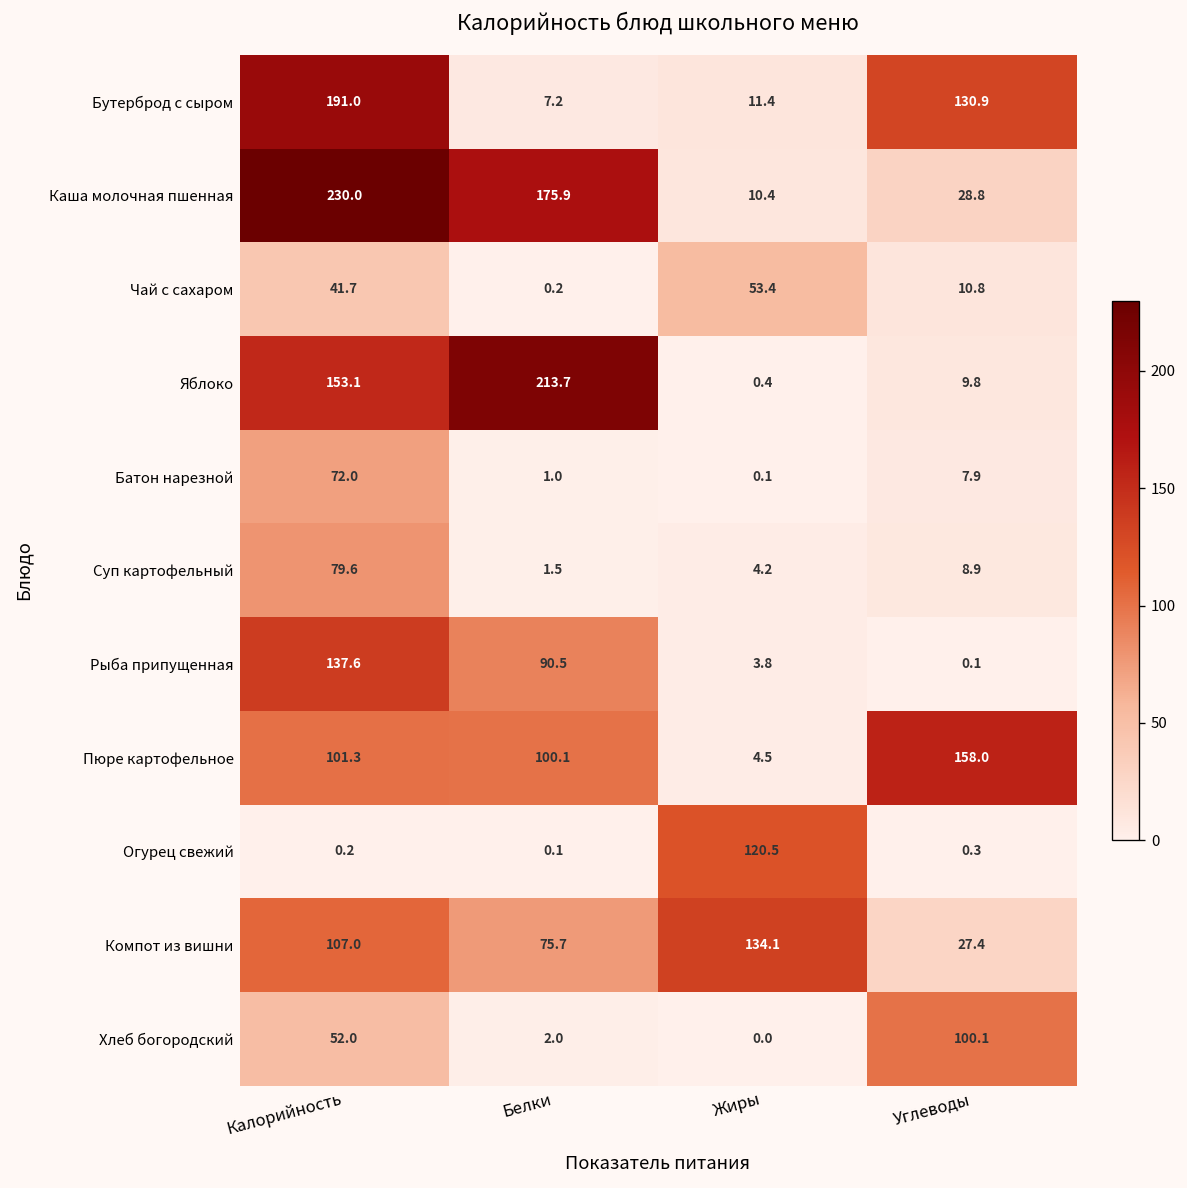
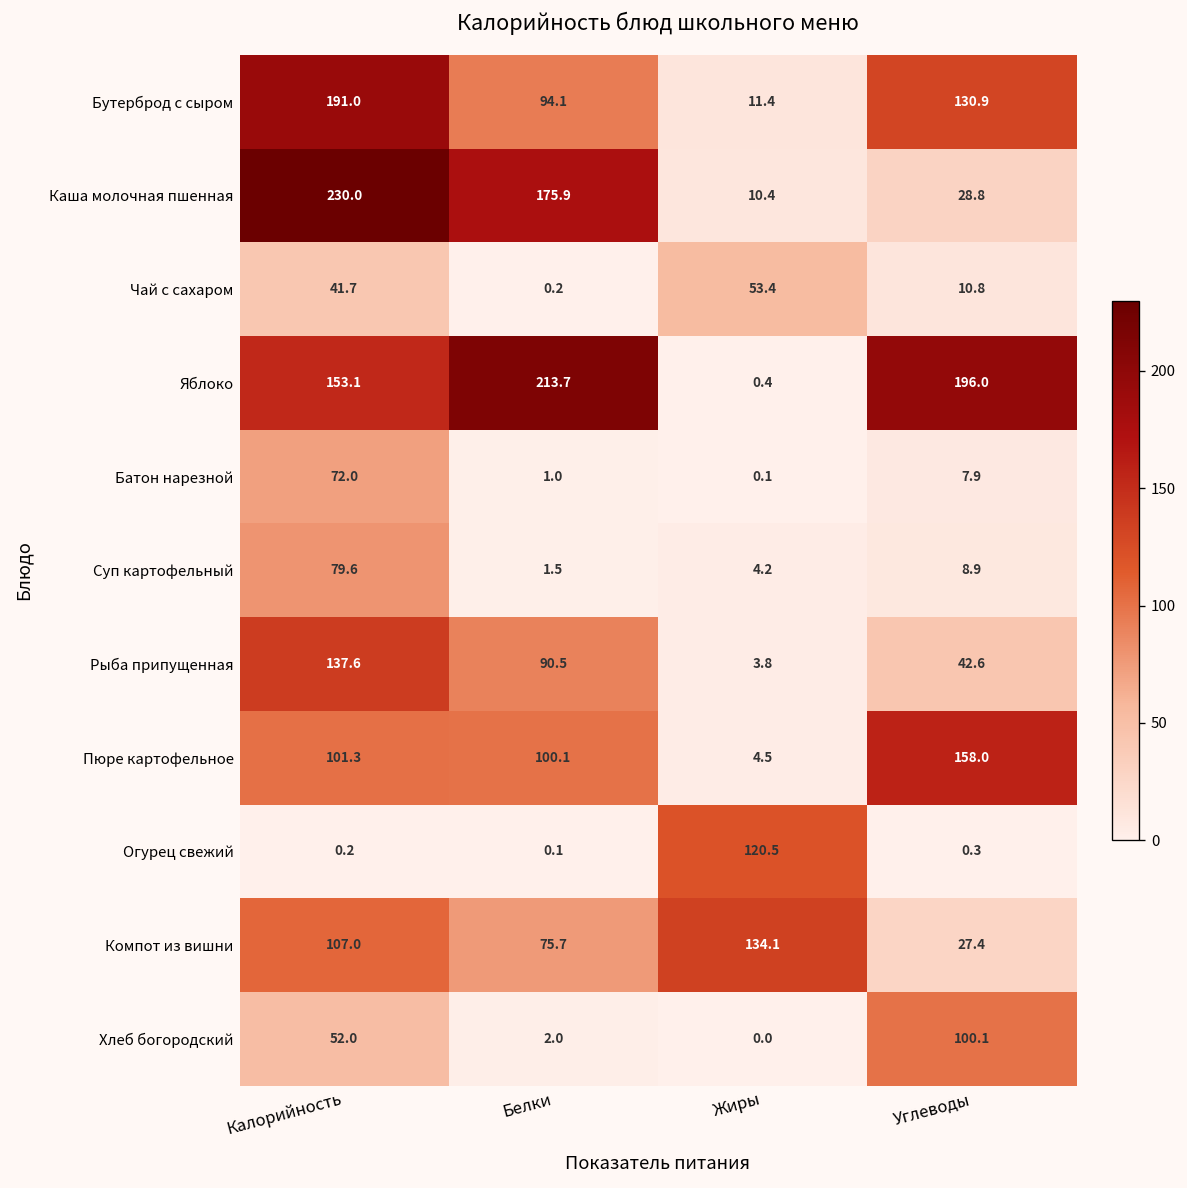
  {
    "Бутерброд с сыром": {
      "Калорийность": 191.0,
-     "Белки": 7.2,
+     "Белки": 94.1,
      "Жиры": 11.4,
      "Углеводы": 130.9
    },
    "Каша молочная пшенная": {
      "Калорийность": 230.0,
      "Белки": 175.9,
      "Жиры": 10.4,
      "Углеводы": 28.8
    },
    "Чай с сахаром": {
      "Калорийность": 41.7,
      "Белки": 0.2,
      "Жиры": 53.4,
      "Углеводы": 10.8
    },
    "Яблоко": {
      "Калорийность": 153.1,
      "Белки": 213.7,
      "Жиры": 0.4,
-     "Углеводы": 9.8
+     "Углеводы": 196.0
    },
    "Батон нарезной": {
      "Калорийность": 72.0,
      "Белки": 1.0,
      "Жиры": 0.1,
      "Углеводы": 7.9
    },
    "Суп картофельный": {
      "Калорийность": 79.6,
      "Белки": 1.5,
      "Жиры": 4.2,
      "Углеводы": 8.9
    },
    "Рыба припущенная": {
      "Калорийность": 137.6,
      "Белки": 90.5,
      "Жиры": 3.8,
-     "Углеводы": 0.1
+     "Углеводы": 42.6
    },
    "Пюре картофельное": {
      "Калорийность": 101.3,
      "Белки": 100.1,
      "Жиры": 4.5,
      "Углеводы": 158.0
    },
    "Огурец свежий": {
      "Калорийность": 0.2,
      "Белки": 0.1,
      "Жиры": 120.5,
      "Углеводы": 0.3
    },
    "Компот из вишни": {
      "Калорийность": 107.0,
      "Белки": 75.7,
      "Жиры": 134.1,
      "Углеводы": 27.4
    },
    "Хлеб богородский": {
      "Калорийность": 52.0,
      "Белки": 2.0,
      "Жиры": 0.0,
      "Углеводы": 100.1
    }
  }
